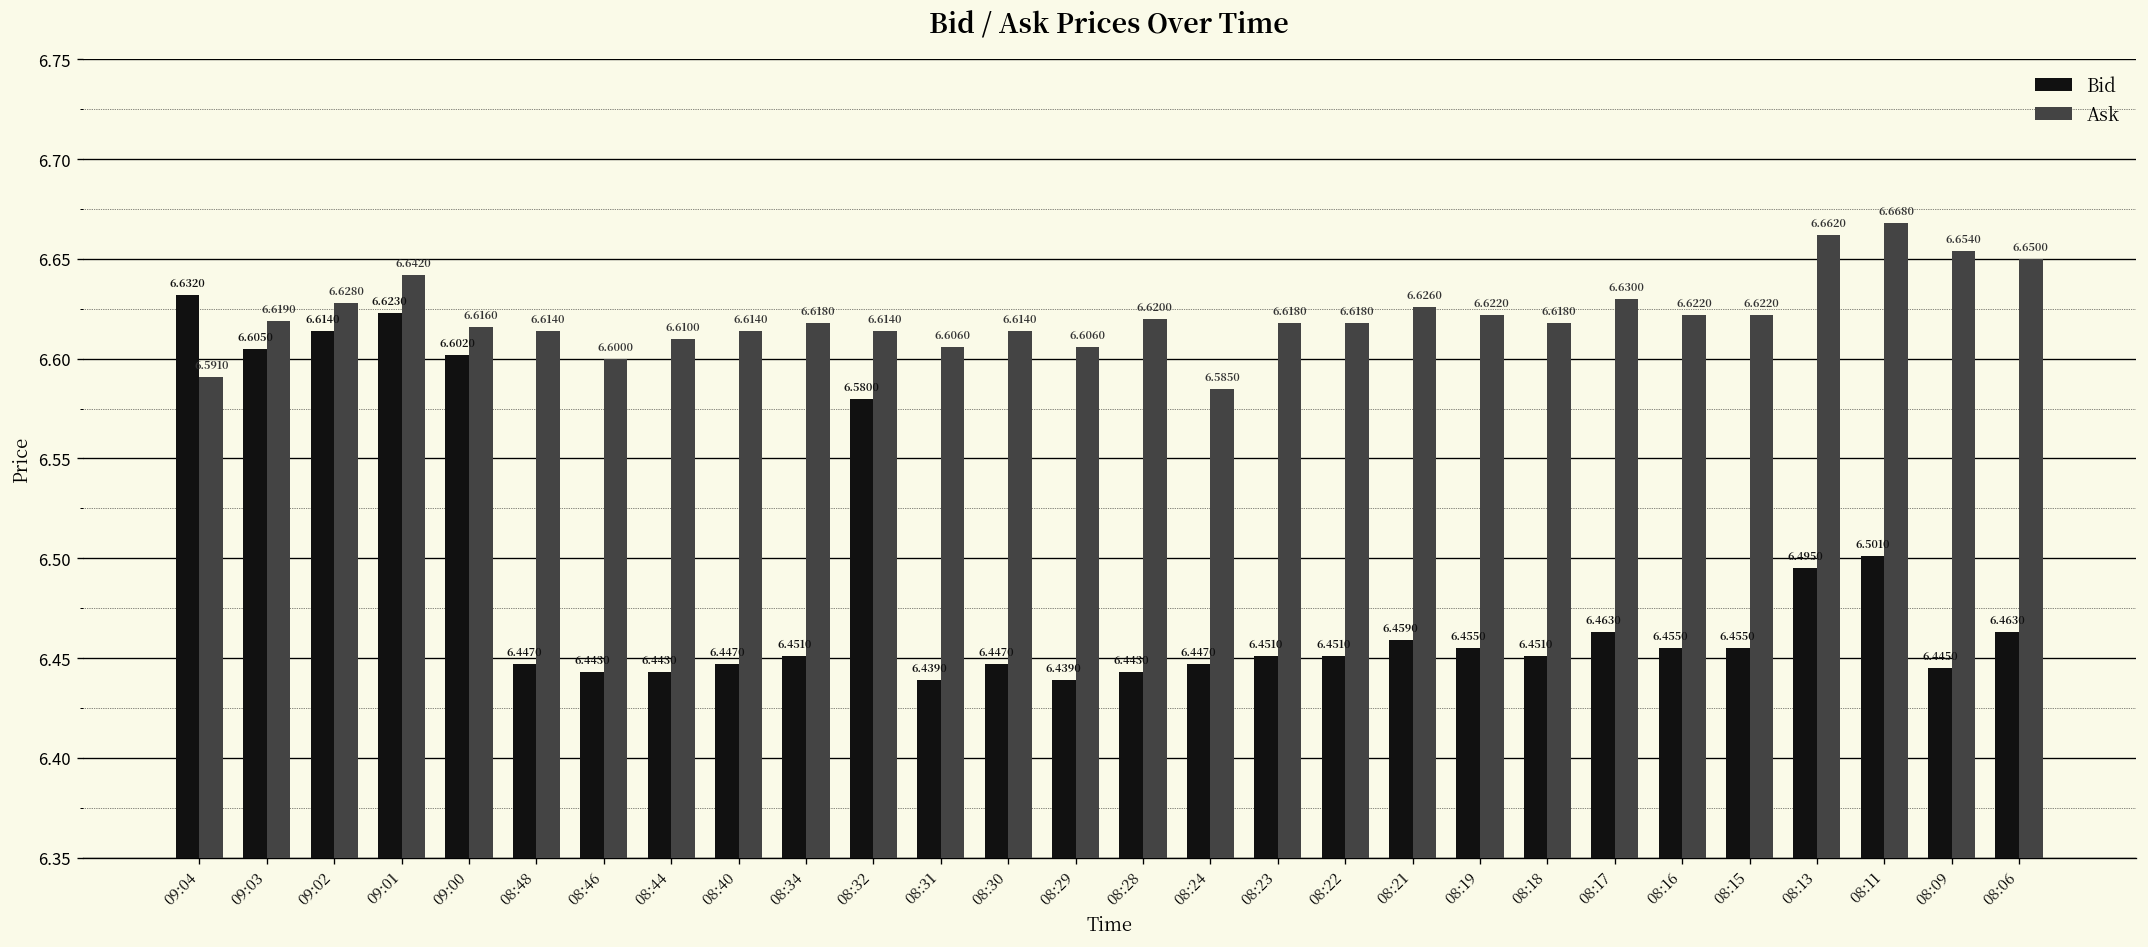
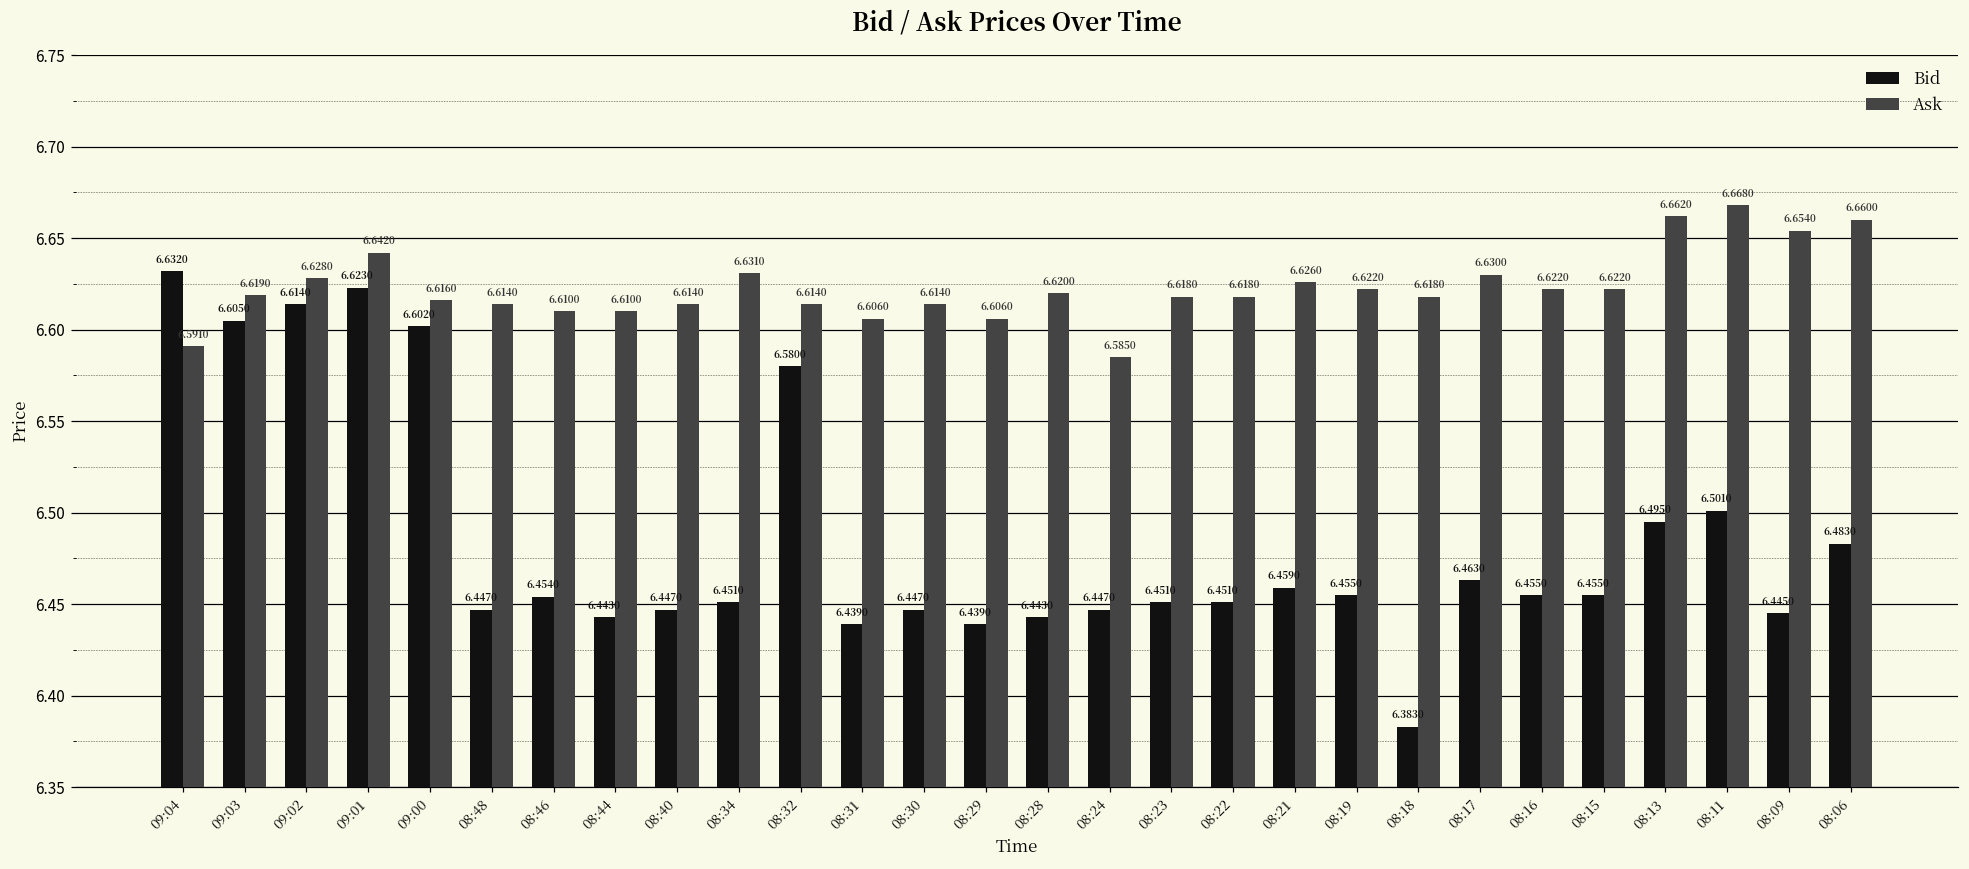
  {
    "Bid": {
      "09:04": 6.6320,
      "09:03": 6.6050,
      "09:02": 6.6140,
      "09:01": 6.6230,
      "09:00": 6.6020,
      "08:48": 6.4470,
-     "08:46": 6.4430,
+     "08:46": 6.4540,
      "08:44": 6.4430,
      "08:40": 6.4470,
      "08:34": 6.4510,
      "08:32": 6.5800,
      "08:31": 6.4390,
      "08:30": 6.4470,
      "08:29": 6.4390,
      "08:28": 6.4430,
      "08:24": 6.4470,
      "08:23": 6.4510,
      "08:22": 6.4510,
      "08:21": 6.4590,
      "08:19": 6.4550,
-     "08:18": 6.4510,
+     "08:18": 6.3830,
      "08:17": 6.4630,
      "08:16": 6.4550,
      "08:15": 6.4550,
      "08:13": 6.4950,
      "08:11": 6.5010,
      "08:09": 6.4450,
-     "08:06": 6.4630
+     "08:06": 6.4830
    },
    "Ask": {
      "09:04": 6.5910,
      "09:03": 6.6190,
      "09:02": 6.6280,
      "09:01": 6.6420,
      "09:00": 6.6160,
      "08:48": 6.6140,
-     "08:46": 6.6000,
+     "08:46": 6.6100,
      "08:44": 6.6100,
      "08:40": 6.6140,
-     "08:34": 6.6180,
+     "08:34": 6.6310,
      "08:32": 6.6140,
      "08:31": 6.6060,
      "08:30": 6.6140,
      "08:29": 6.6060,
      "08:28": 6.6200,
      "08:24": 6.5850,
      "08:23": 6.6180,
      "08:22": 6.6180,
      "08:21": 6.6260,
      "08:19": 6.6220,
      "08:18": 6.6180,
      "08:17": 6.6300,
      "08:16": 6.6220,
      "08:15": 6.6220,
      "08:13": 6.6620,
      "08:11": 6.6680,
      "08:09": 6.6540,
-     "08:06": 6.6500
+     "08:06": 6.6600
    }
  }
